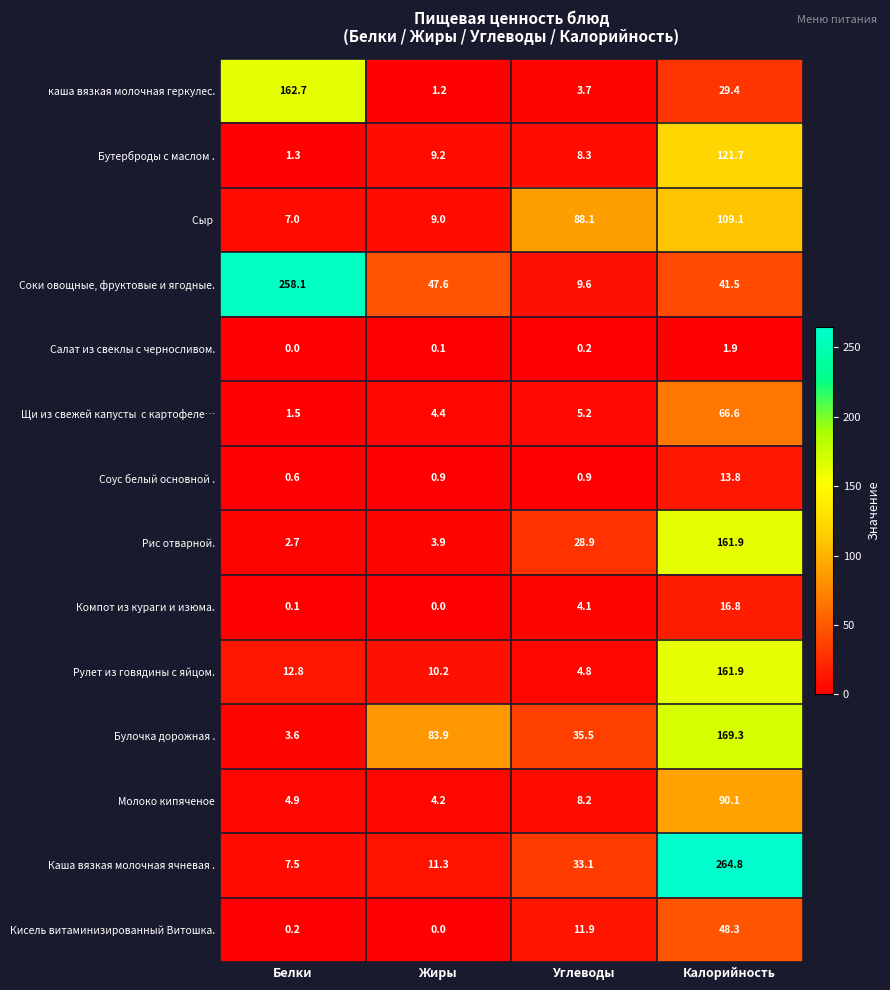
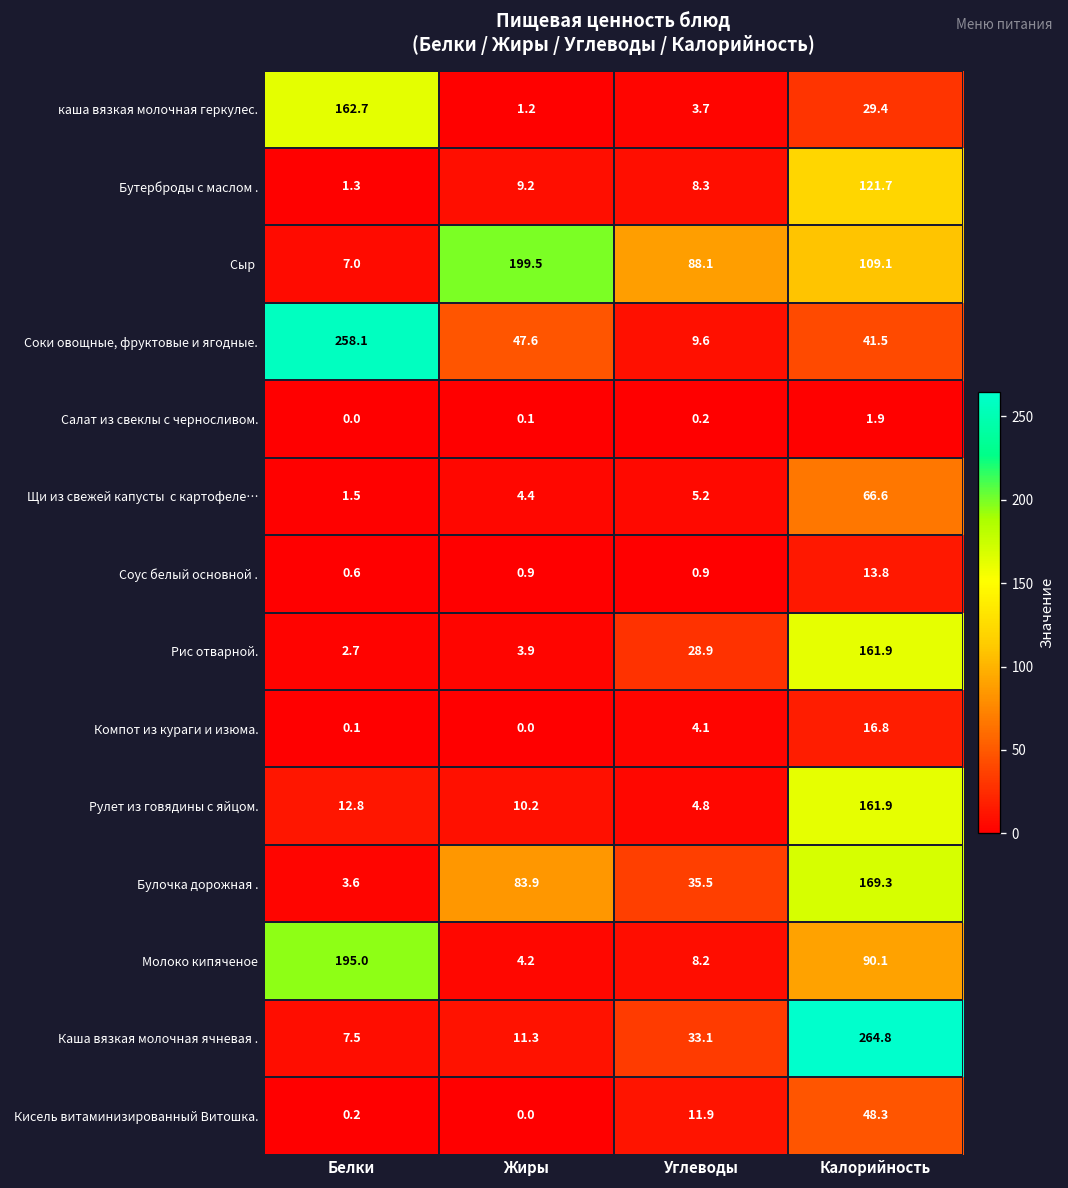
  {
    "каша вязкая молочная геркулес.": {
      "Белки": 162.7,
      "Жиры": 1.2,
      "Углеводы": 3.7,
      "Калорийность": 29.4
    },
    "Бутерброды с маслом .": {
      "Белки": 1.3,
      "Жиры": 9.2,
      "Углеводы": 8.3,
      "Калорийность": 121.7
    },
    "Сыр": {
      "Белки": 7.0,
-     "Жиры": 9.0,
+     "Жиры": 199.5,
      "Углеводы": 88.1,
      "Калорийность": 109.1
    },
    "Соки овощные, фруктовые и ягодные.": {
      "Белки": 258.1,
      "Жиры": 47.6,
      "Углеводы": 9.6,
      "Калорийность": 41.5
    },
    "Салат из свеклы с черносливом.": {
      "Белки": 0.0,
      "Жиры": 0.1,
      "Углеводы": 0.2,
      "Калорийность": 1.9
    },
    "Щи из свежей капусты с картофеле…": {
      "Белки": 1.5,
      "Жиры": 4.4,
      "Углеводы": 5.2,
      "Калорийность": 66.6
    },
    "Соус белый основной .": {
      "Белки": 0.6,
      "Жиры": 0.9,
      "Углеводы": 0.9,
      "Калорийность": 13.8
    },
    "Рис отварной.": {
      "Белки": 2.7,
      "Жиры": 3.9,
      "Углеводы": 28.9,
      "Калорийность": 161.9
    },
    "Компот из кураги и изюма.": {
      "Белки": 0.1,
      "Жиры": 0.0,
      "Углеводы": 4.1,
      "Калорийность": 16.8
    },
    "Рулет из говядины с яйцом.": {
      "Белки": 12.8,
      "Жиры": 10.2,
      "Углеводы": 4.8,
      "Калорийность": 161.9
    },
    "Булочка дорожная .": {
      "Белки": 3.6,
      "Жиры": 83.9,
      "Углеводы": 35.5,
      "Калорийность": 169.3
    },
    "Молоко кипяченое": {
-     "Белки": 4.9,
+     "Белки": 195.0,
      "Жиры": 4.2,
      "Углеводы": 8.2,
      "Калорийность": 90.1
    },
    "Каша вязкая молочная ячневая .": {
      "Белки": 7.5,
      "Жиры": 11.3,
      "Углеводы": 33.1,
      "Калорийность": 264.8
    },
    "Кисель витаминизированный Витошка.": {
      "Белки": 0.2,
      "Жиры": 0.0,
      "Углеводы": 11.9,
      "Калорийность": 48.3
    }
  }
